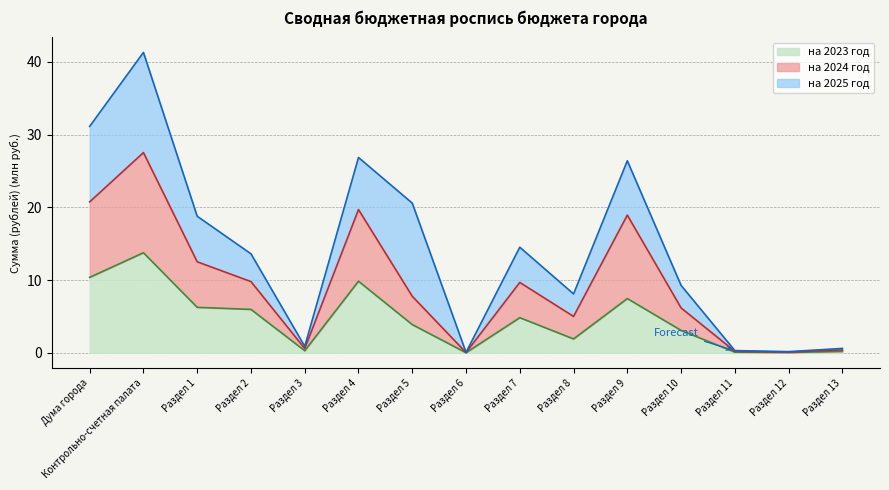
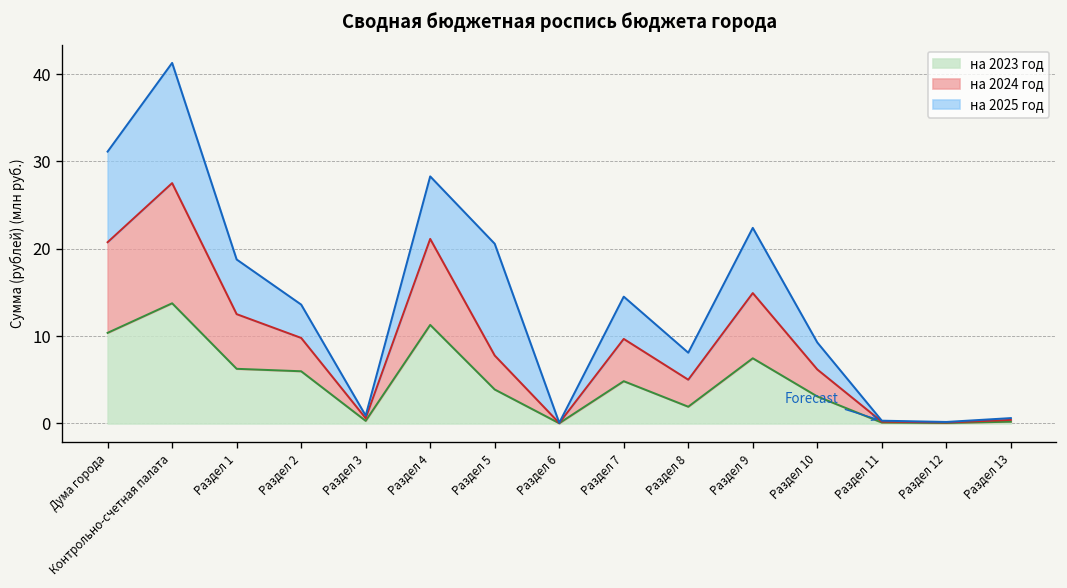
  {
    "на 2023 год": {
      "Дума города": 10,
      "Контрольно-счетная палата": 14,
      "Раздел 1": 6,
      "Раздел 2": 6,
-     "Раздел 4": 10,
+     "Раздел 4": 11,
      "Раздел 5": 4,
      "Раздел 7": 5,
      "Раздел 8": 2,
      "Раздел 9": 7,
      "Раздел 10": 3
    },
    "на 2024 год": {
      "Дума города": 10,
      "Контрольно-счетная палата": 14,
      "Раздел 1": 6,
      "Раздел 2": 4,
      "Раздел 4": 10,
      "Раздел 5": 4,
      "Раздел 7": 5,
      "Раздел 8": 3,
-     "Раздел 9": 11,
+     "Раздел 9": 7,
      "Раздел 10": 3
    },
    "на 2025 год": {
      "Дума города": 10,
      "Контрольно-счетная палата": 14,
      "Раздел 1": 6,
      "Раздел 2": 4,
      "Раздел 4": 7,
      "Раздел 5": 13,
      "Раздел 7": 5,
      "Раздел 8": 3,
      "Раздел 9": 7,
      "Раздел 10": 3
    }
  }
